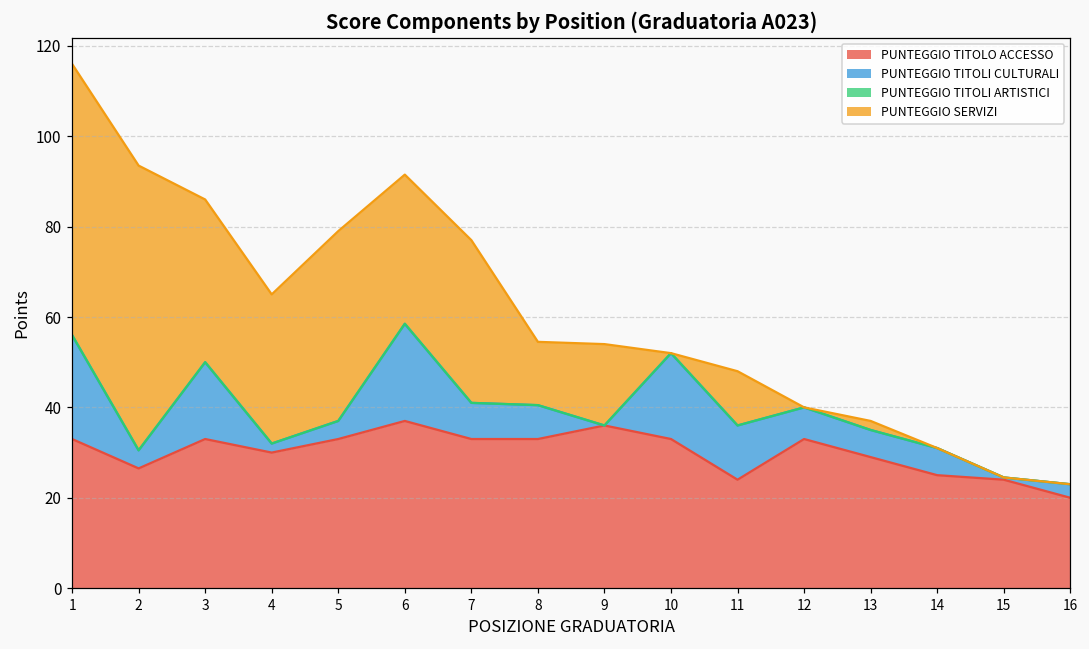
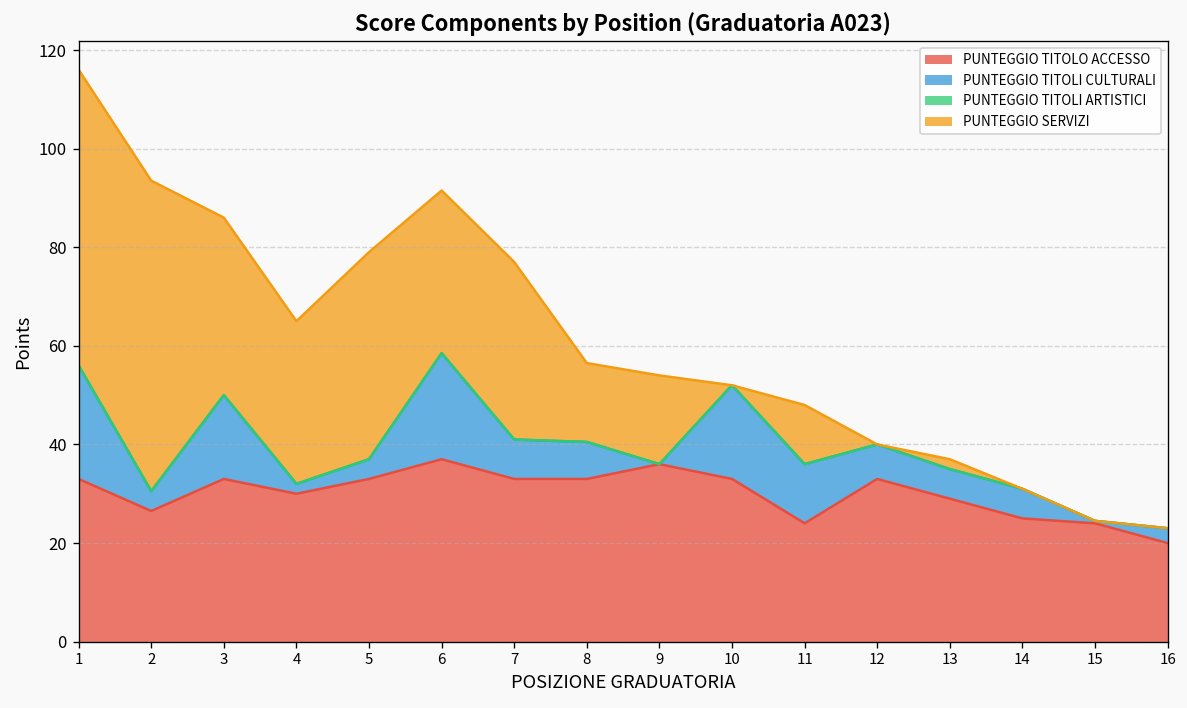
  {
    "PUNTEGGIO TITOLO ACCESSO": {
      "1": 33,
      "2": 27,
      "3": 33,
      "4": 30,
      "5": 33,
      "6": 37,
      "7": 33,
      "8": 33,
      "10": 33,
      "11": 24,
      "12": 33,
      "13": 29,
      "14": 25,
      "16": 20
    },
    "PUNTEGGIO SERVIZI": {
      "1": 60,
      "2": 63,
      "3": 36,
      "4": 33,
      "5": 42,
      "6": 33,
      "7": 36,
-     "8": 14,
+     "8": 16,
      "9": 18,
      "11": 12,
      "13": 2
    }
  }
